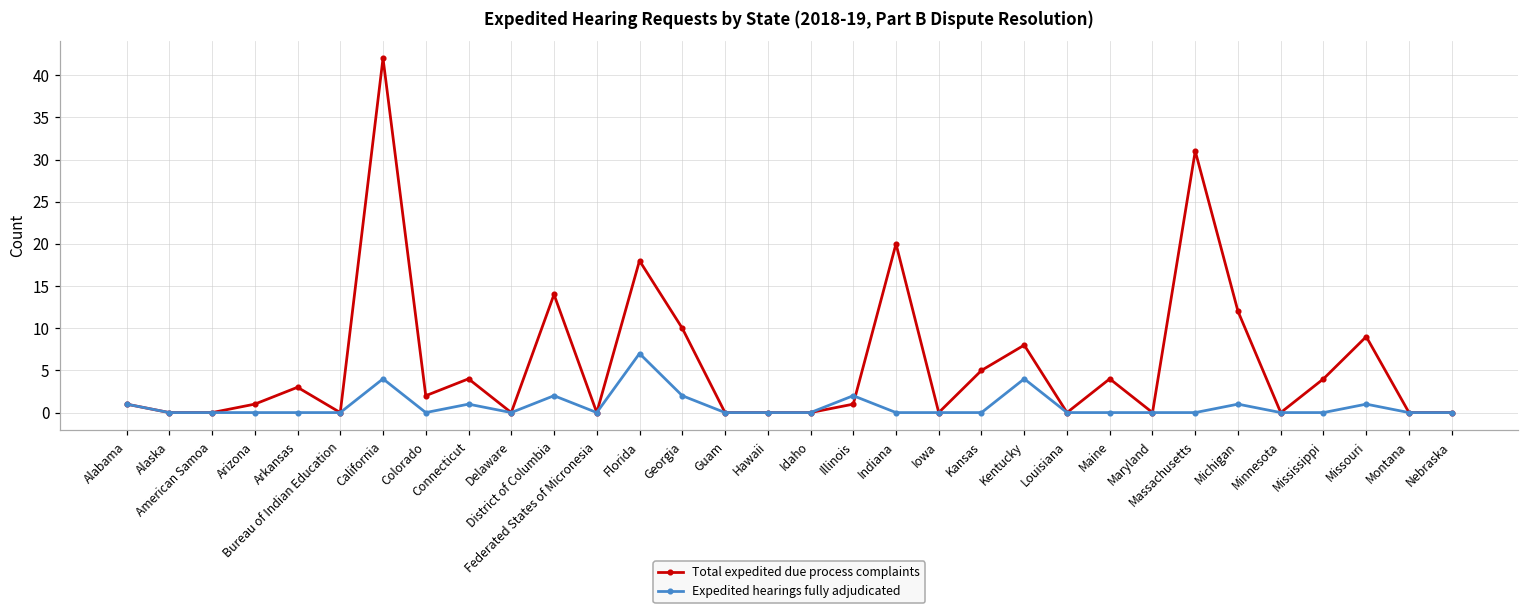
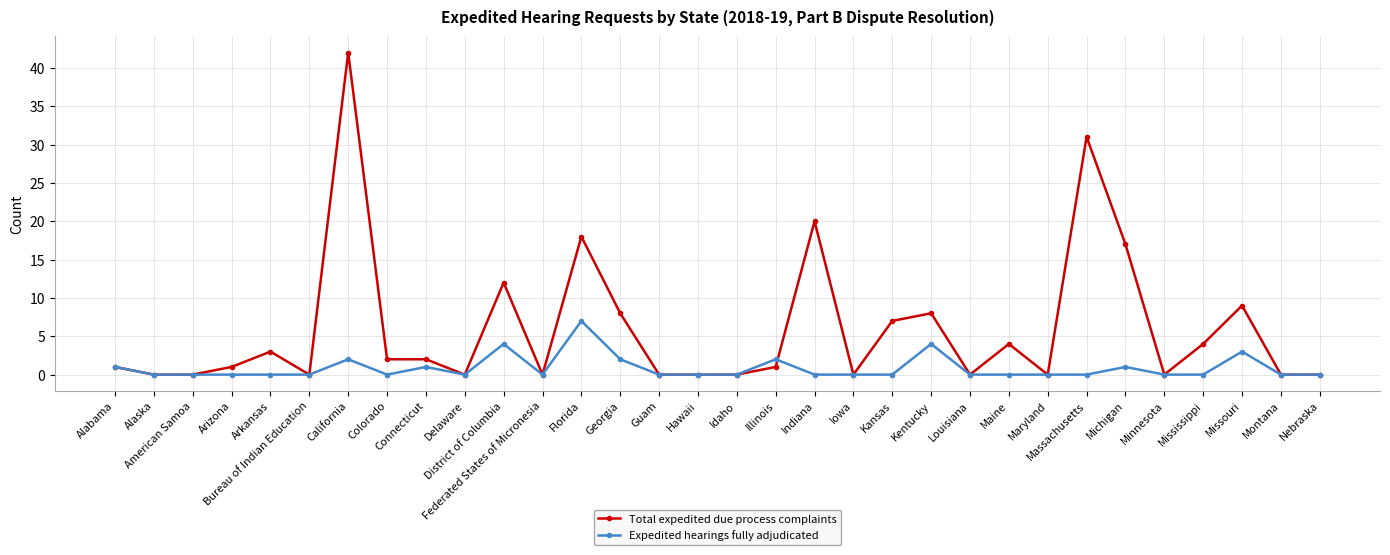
  {
    "Total expedited due process complaints": {
      "Arizona": 1,
      "Arkansas": 3,
      "California": 42,
      "Colorado": 2,
-     "Connecticut": 4,
-     "District of Columbia": 14,
+     "Connecticut": 2,
+     "District of Columbia": 12,
      "Florida": 18,
-     "Georgia": 10,
+     "Georgia": 8,
      "Illinois": 1,
      "Indiana": 20,
-     "Kansas": 5,
+     "Kansas": 7,
      "Kentucky": 8,
      "Maine": 4,
      "Massachusetts": 31,
-     "Michigan": 12,
+     "Michigan": 17,
      "Mississippi": 4,
      "Missouri": 9
    },
    "Expedited hearings fully adjudicated": {
      "Arizona": 0,
      "Arkansas": 0,
-     "California": 4,
+     "California": 2,
      "Colorado": 0,
      "Connecticut": 1,
-     "District of Columbia": 2,
+     "District of Columbia": 4,
      "Florida": 7,
      "Georgia": 2,
      "Illinois": 2,
      "Indiana": 0,
      "Kansas": 0,
      "Kentucky": 4,
      "Maine": 0,
      "Massachusetts": 0,
      "Michigan": 1,
      "Mississippi": 0,
-     "Missouri": 1
+     "Missouri": 3
    }
  }
